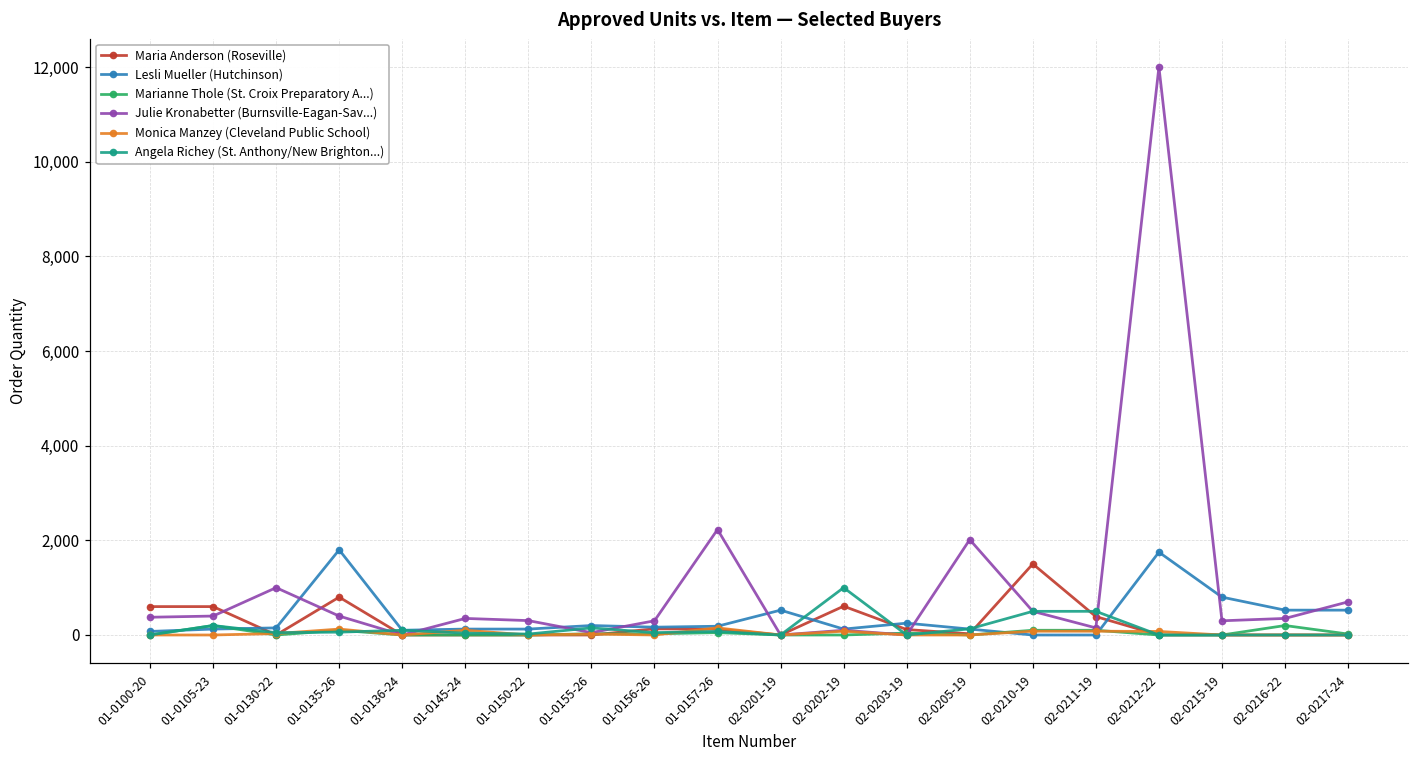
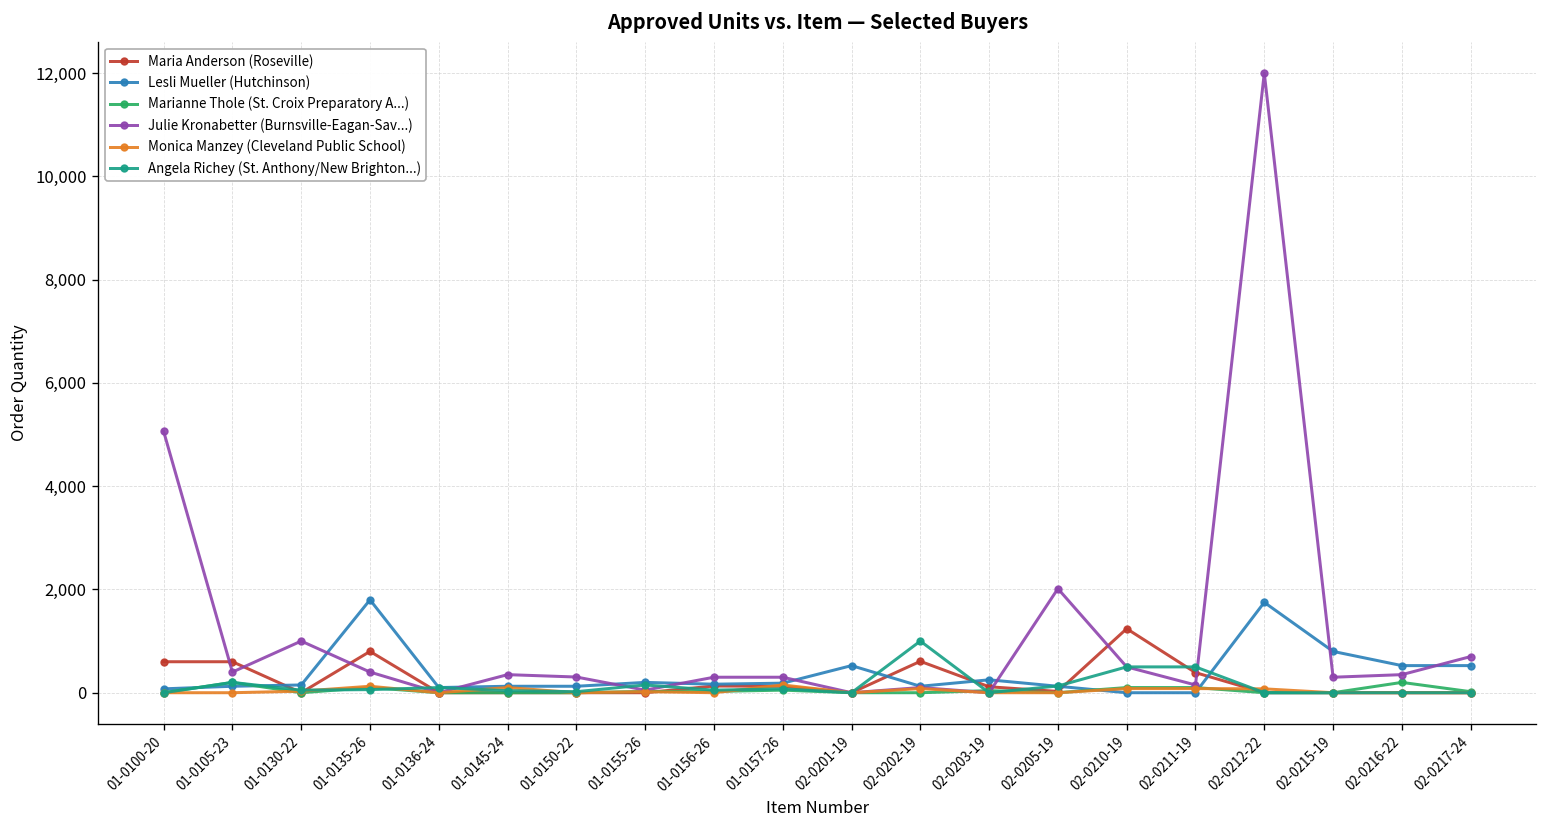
  {
    "Maria Anderson (Roseville)": {
      "01-0100-20": "600",
      "01-0105-23": "600",
      "01-0135-26": "800",
      "02-0202-19": "600",
      "02-0203-19": "100",
-     "02-0210-19": "1,500",
+     "02-0210-19": "1,200",
      "02-0211-19": "400"
    },
    "Lesli Mueller (Hutchinson)": {
      "01-0100-20": "100",
      "01-0105-23": "100",
      "01-0130-22": "200",
      "01-0135-26": "1,800",
      "01-0150-22": "100",
      "02-0201-19": "500",
      "02-0203-19": "300",
      "02-0210-19": "0",
      "02-0211-19": "0",
      "02-0212-22": "1,800",
      "02-0215-19": "800",
      "02-0216-22": "500",
      "02-0217-24": "500"
    },
    "Julie Kronabetter (Burnsville-Eagan-Sav...)": {
-     "01-0100-20": "400",
+     "01-0100-20": "5,100",
      "01-0105-23": "400",
      "01-0130-22": "1,000",
      "01-0135-26": "400",
      "01-0145-24": "400",
      "01-0150-22": "300",
      "01-0156-26": "300",
-     "01-0157-26": "2,200",
+     "01-0157-26": "300",
      "02-0205-19": "2,000",
      "02-0212-22": "12,000",
      "02-0215-19": "300",
      "02-0216-22": "400",
      "02-0217-24": "700"
    },
    "Monica Manzey (Cleveland Public School)": {
      "01-0105-23": "0",
      "02-0212-22": "100"
    }
  }
